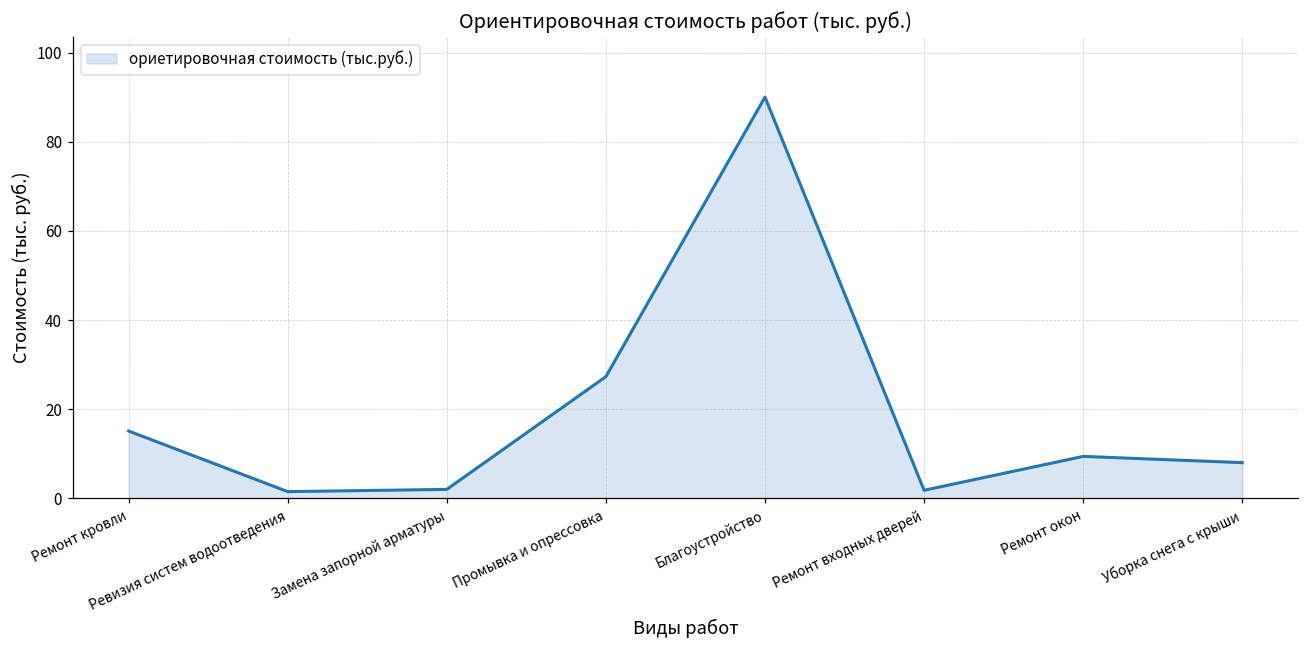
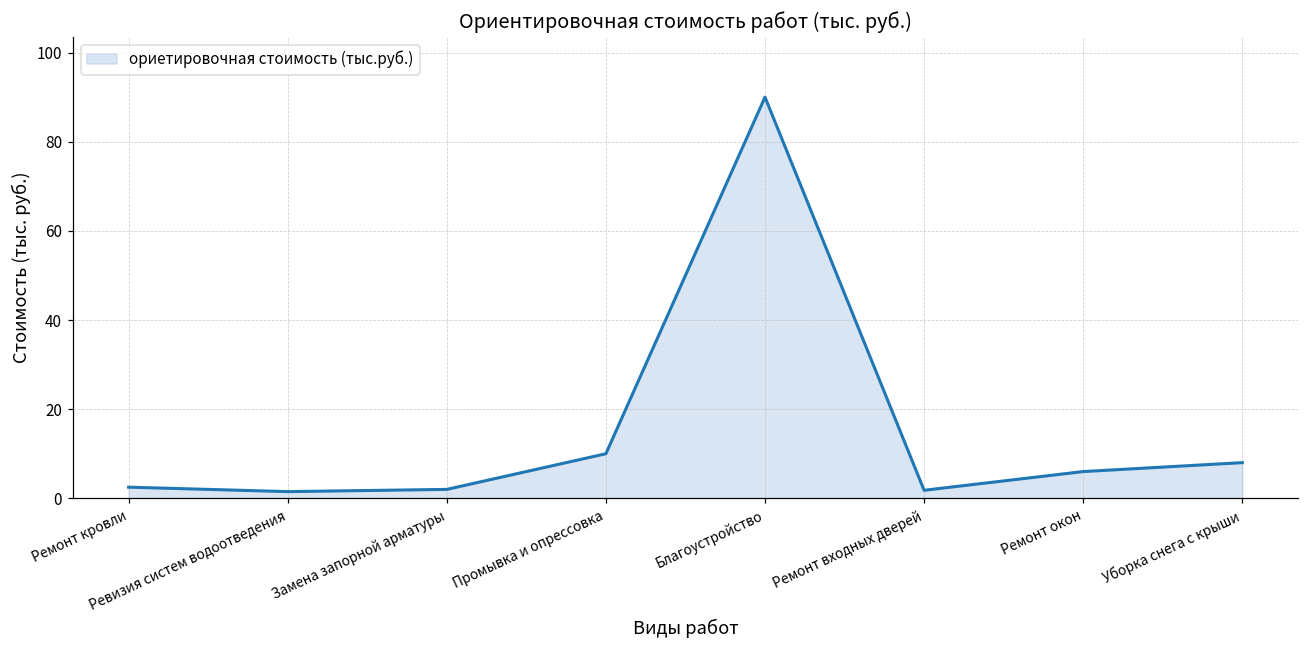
  {
-   "Ремонт кровли": 15,
+   "Ремонт кровли": 3,
    "Ревизия систем водоотведения": 2,
    "Замена запорной арматуры": 2,
-   "Промывка и опрессовка": 27,
+   "Промывка и опрессовка": 10,
    "Благоустройство": 90,
    "Ремонт входных дверей": 2,
-   "Ремонт окон": 9,
+   "Ремонт окон": 6,
    "Уборка снега с крыши": 8
  }
